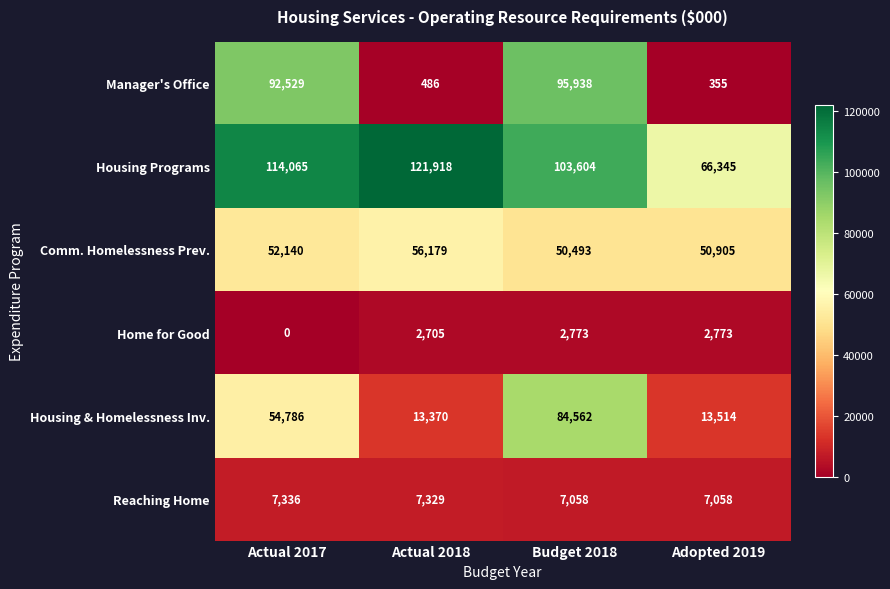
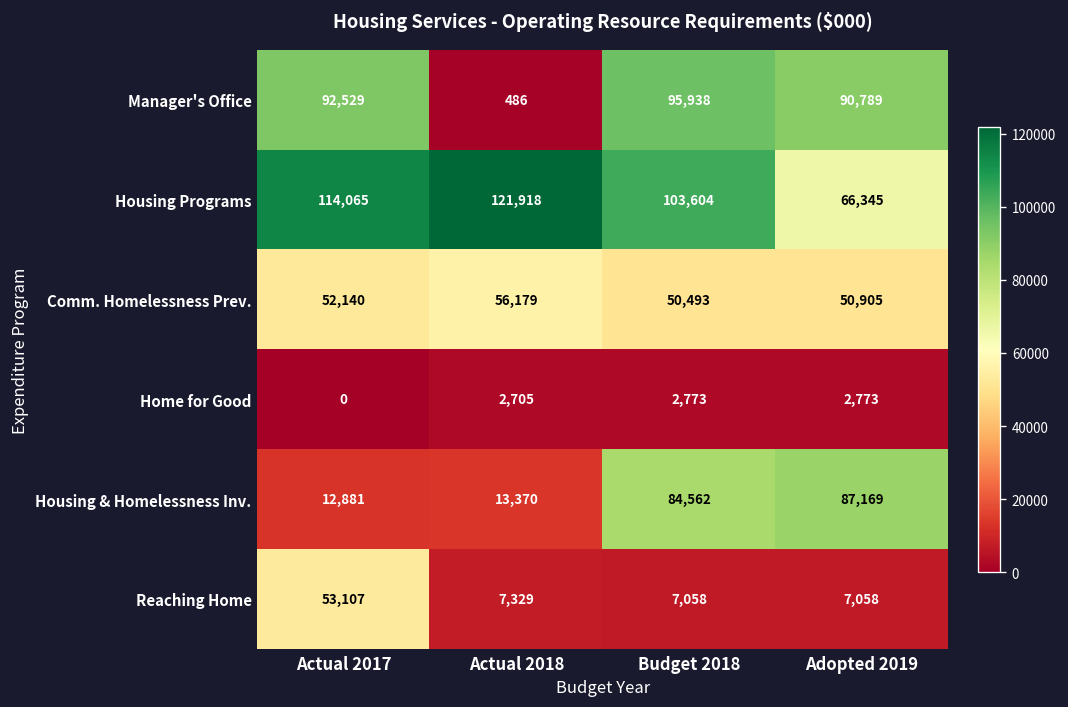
  {
    "Manager's Office": {
      "Actual 2017": "92,529",
      "Actual 2018": "486",
      "Budget 2018": "95,938",
-     "Adopted 2019": "355"
+     "Adopted 2019": "90,789"
    },
    "Housing Programs": {
      "Actual 2017": "114,065",
      "Actual 2018": "121,918",
      "Budget 2018": "103,604",
      "Adopted 2019": "66,345"
    },
    "Comm. Homelessness Prev.": {
      "Actual 2017": "52,140",
      "Actual 2018": "56,179",
      "Budget 2018": "50,493",
      "Adopted 2019": "50,905"
    },
    "Home for Good": {
      "Actual 2017": "0",
      "Actual 2018": "2,705",
      "Budget 2018": "2,773",
      "Adopted 2019": "2,773"
    },
    "Housing & Homelessness Inv.": {
-     "Actual 2017": "54,786",
+     "Actual 2017": "12,881",
      "Actual 2018": "13,370",
      "Budget 2018": "84,562",
-     "Adopted 2019": "13,514"
+     "Adopted 2019": "87,169"
    },
    "Reaching Home": {
-     "Actual 2017": "7,336",
+     "Actual 2017": "53,107",
      "Actual 2018": "7,329",
      "Budget 2018": "7,058",
      "Adopted 2019": "7,058"
    }
  }
